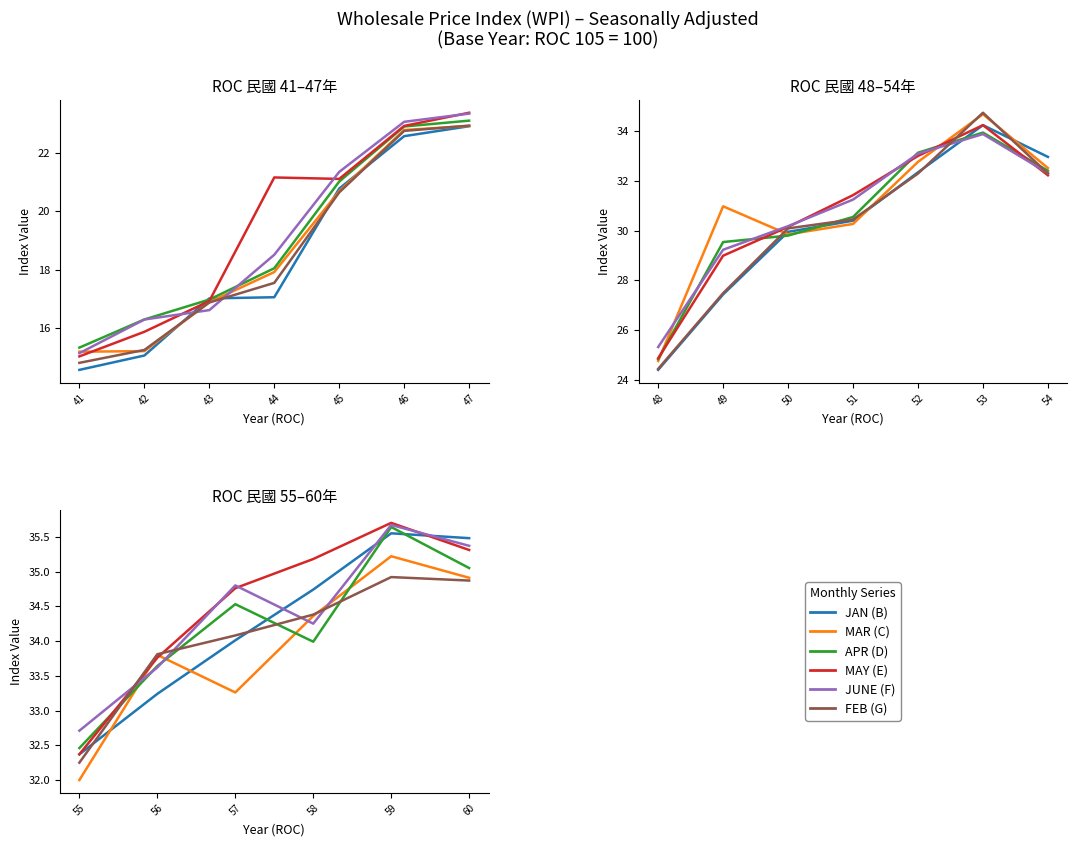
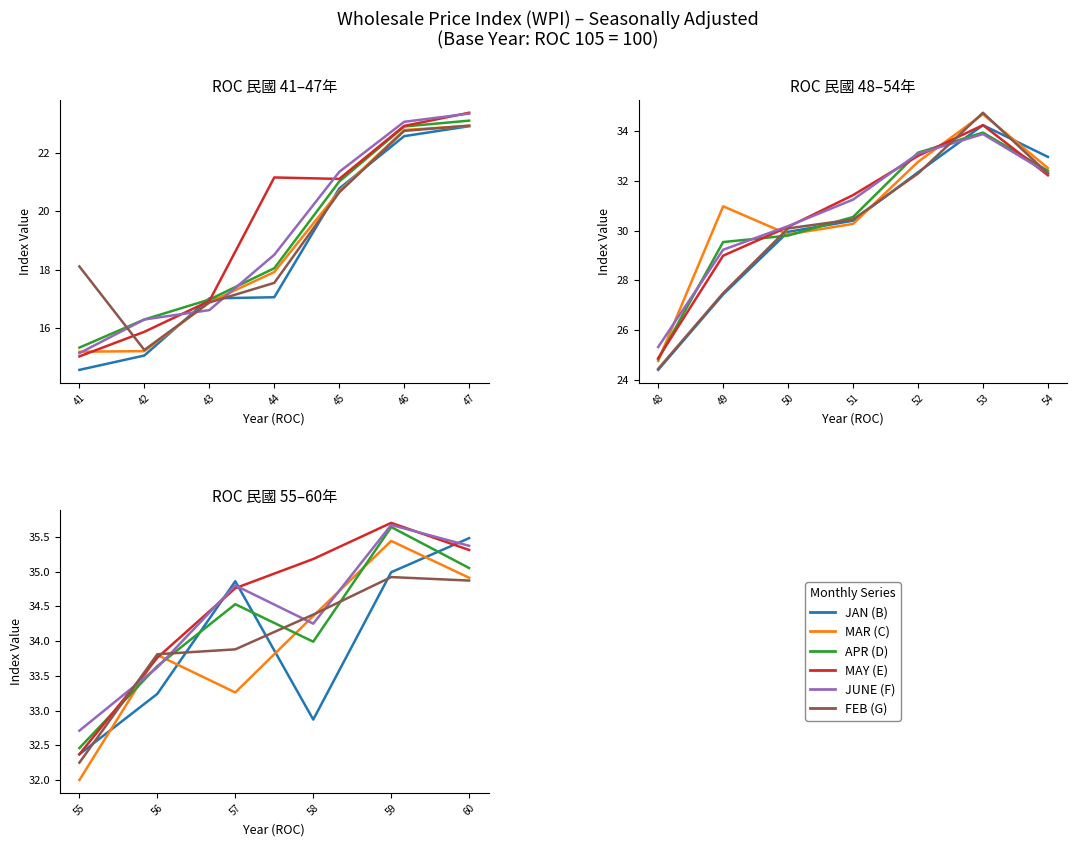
  {
    "ROC 民國 41–47年": {
      "JAN (B)": {
        "41": 14.6,
        "42": 15.1,
        "44": 17.1,
        "45": 20.8,
        "46": 22.6
      },
      "MAR (C)": {
        "44": 17.9
      },
      "APR (D)": {
        "41": 15.3,
        "44": 18.1,
        "45": 21.0,
        "47": 23.1
      },
      "MAY (E)": {
        "41": 15.0,
        "42": 15.9,
        "44": 21.2,
        "45": 21.1
      },
      "JUNE (F)": {
        "43": 16.6,
        "44": 18.5,
        "45": 21.3,
        "46": 23.1
      },
      "FEB (G)": {
-       "41": 14.8,
+       "41": 18.1,
        "44": 17.6
      }
    },
    "ROC 民國 48–54年": {
      "JAN (B)": {
        "54": 33.0
      },
      "MAR (C)": {
        "49": 31.0,
        "51": 30.3,
        "52": 32.8,
        "54": 32.5
      },
      "APR (D)": {
        "49": 29.5
      },
      "MAY (E)": {
        "49": 29.0,
        "51": 31.4
      },
      "JUNE (F)": {
        "48": 25.3,
        "49": 29.2,
        "51": 31.3
      }
    },
    "ROC 民國 55–60年": {
      "JAN (B)": {
        "56": 33.2,
-       "57": 34.0,
-       "58": 34.7,
-       "59": 35.6,
+       "57": 34.9,
+       "58": 32.9,
+       "59": 35.0,
        "60": 35.5
      },
      "MAR (C)": {
        "55": 32.0,
        "57": 33.3,
-       "59": 35.2,
+       "59": 35.4,
        "60": 34.9
      },
      "APR (D)": {
        "55": 32.5,
        "57": 34.5,
        "58": 34.0,
        "60": 35.1
      },
      "MAY (E)": {
        "56": 33.8,
        "57": 34.8,
        "58": 35.2,
        "60": 35.3
      },
      "JUNE (F)": {
        "55": 32.7,
        "57": 34.8,
        "58": 34.3,
        "60": 35.4
      },
      "FEB (G)": {
        "55": 32.3,
-       "57": 34.1,
+       "57": 33.9,
        "59": 34.9,
        "60": 34.9
      }
    }
  }
